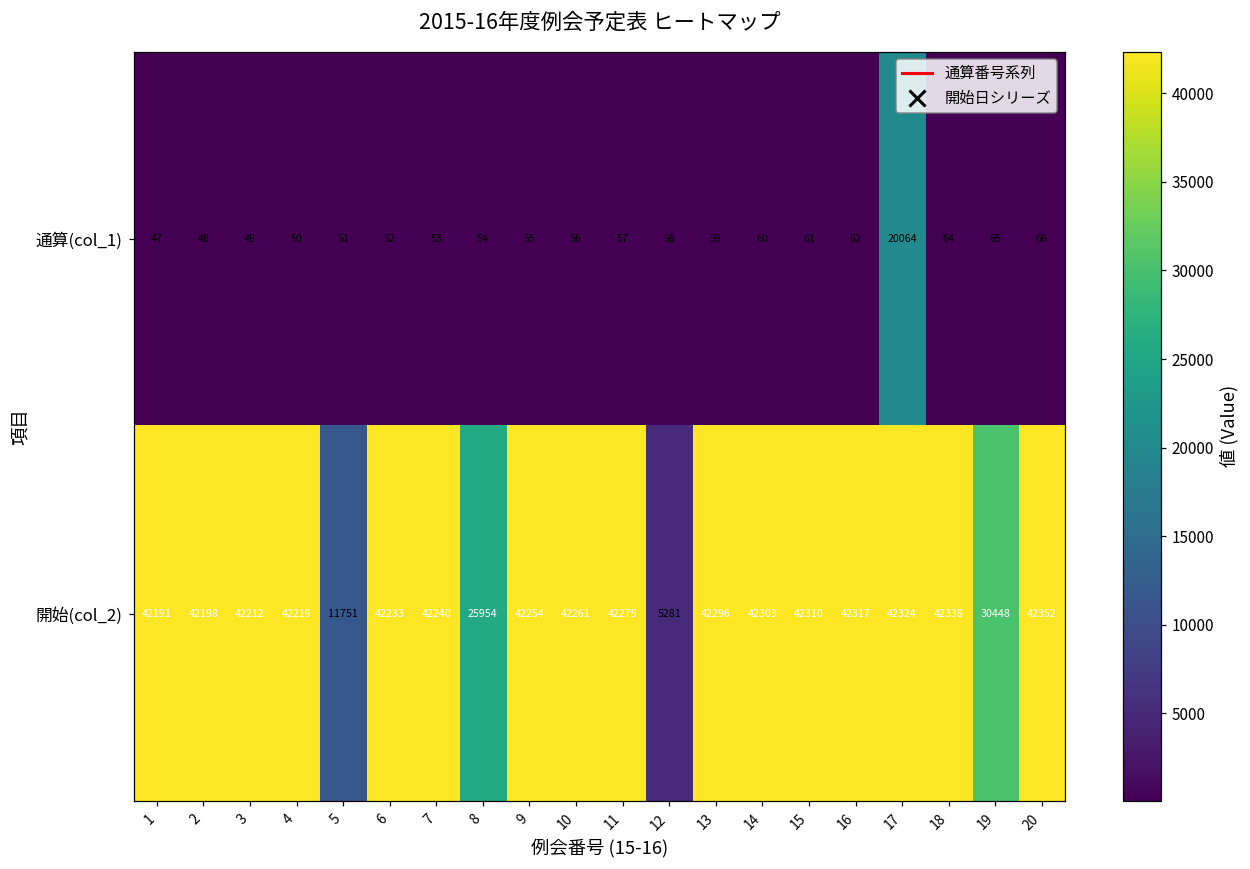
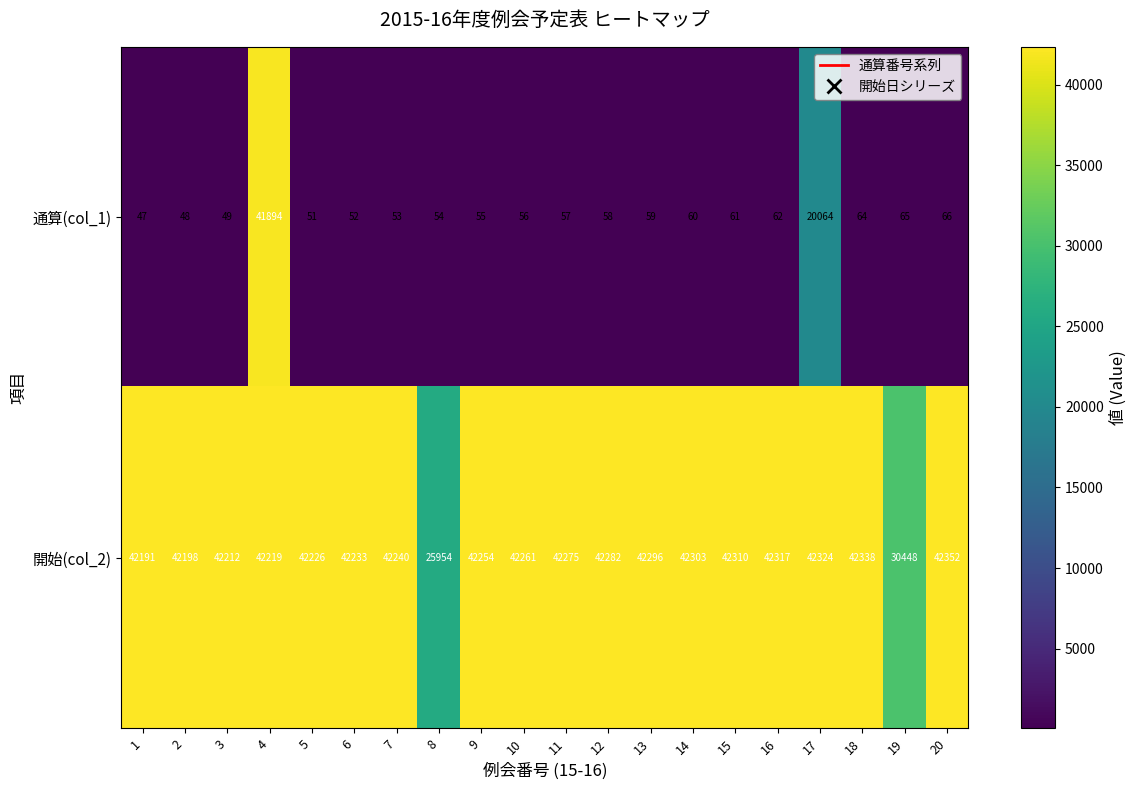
  {
    "通算(col_1)": {
      "1": 47,
      "2": 48,
      "3": 49,
-     "4": 50,
+     "4": 41894,
      "5": 51,
      "6": 52,
      "7": 53,
      "8": 54,
      "9": 55,
      "10": 56,
      "11": 57,
      "12": 58,
      "13": 59,
      "14": 60,
      "15": 61,
      "16": 62,
      "17": 20064,
      "18": 64,
      "19": 65,
      "20": 66
    },
    "開始(col_2)": {
      "1": 42191,
      "2": 42198,
      "3": 42212,
      "4": 42219,
-     "5": 11751,
+     "5": 42226,
      "6": 42233,
      "7": 42240,
      "8": 25954,
      "9": 42254,
      "10": 42261,
      "11": 42275,
-     "12": 5281,
+     "12": 42282,
      "13": 42296,
      "14": 42303,
      "15": 42310,
      "16": 42317,
      "17": 42324,
      "18": 42338,
      "19": 30448,
      "20": 42352
    }
  }
